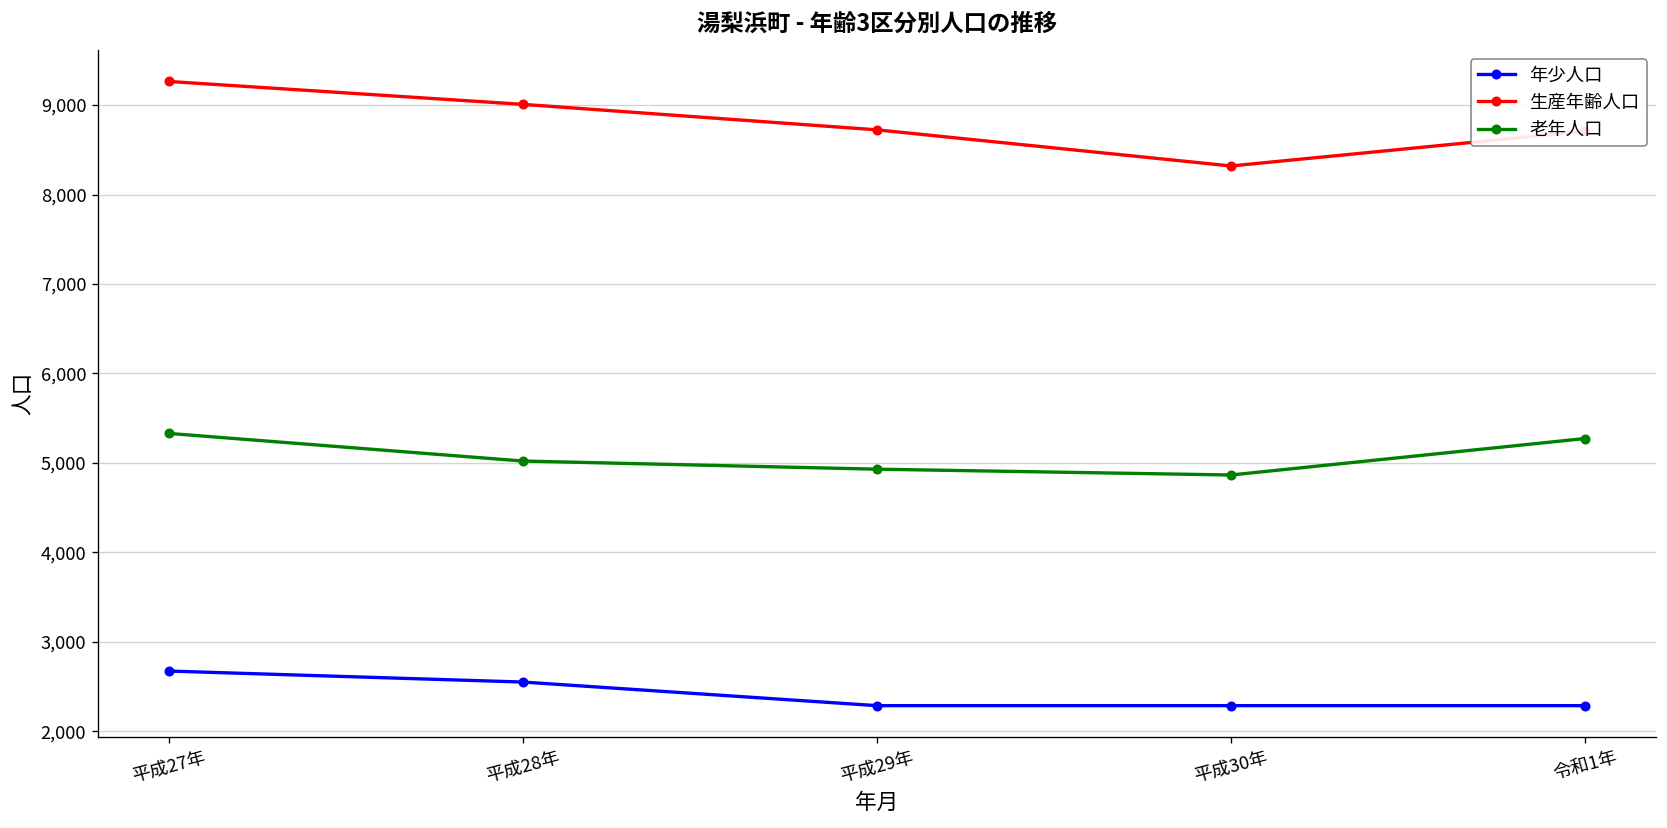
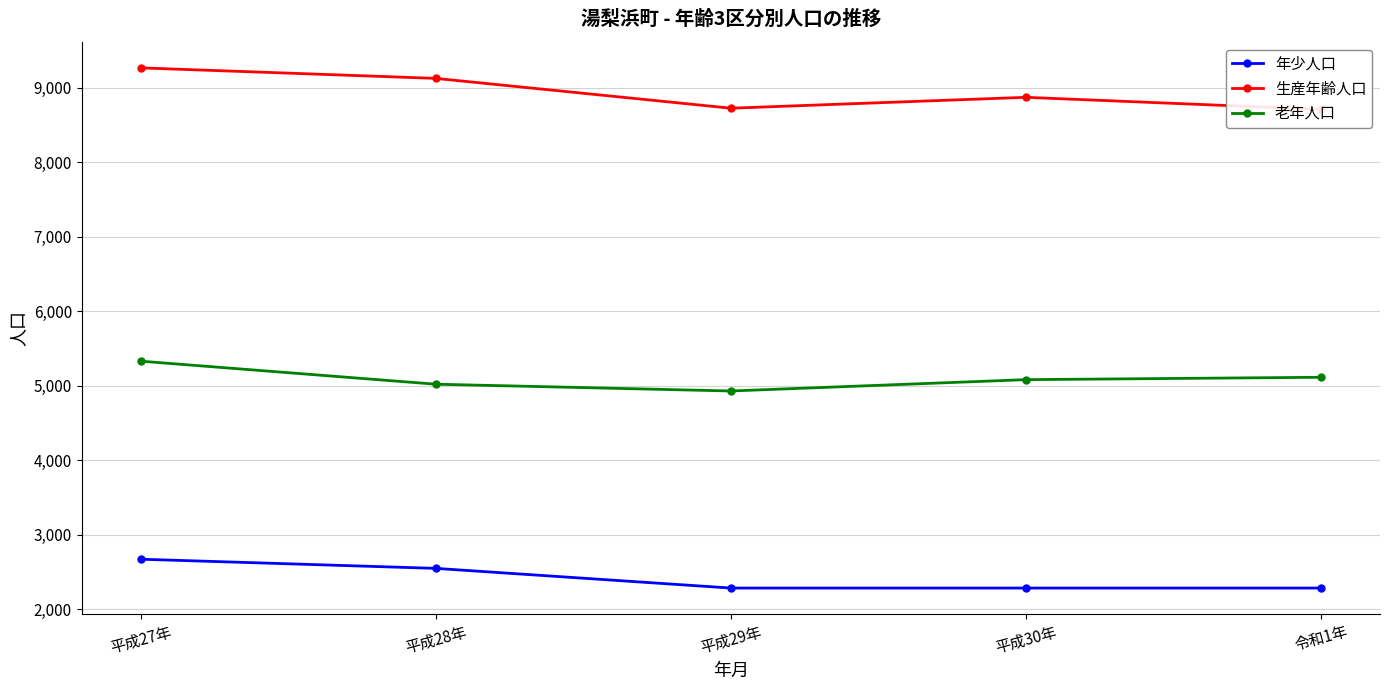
  {
    "年少人口": {
      "平成27年": "2,700",
      "平成28年": "2,500",
      "平成29年": "2,300",
      "平成30年": "2,300",
      "令和1年": "2,300"
    },
    "生産年齢人口": {
      "平成27年": "9,300",
-     "平成28年": "9,000",
+     "平成28年": "9,100",
      "平成29年": "8,700",
-     "平成30年": "8,300"
+     "平成30年": "8,900"
    },
    "老年人口": {
      "平成27年": "5,300",
      "平成28年": "5,000",
      "平成29年": "4,900",
-     "平成30年": "4,900",
-     "令和1年": "5,300"
+     "平成30年": "5,100",
+     "令和1年": "5,100"
    }
  }
